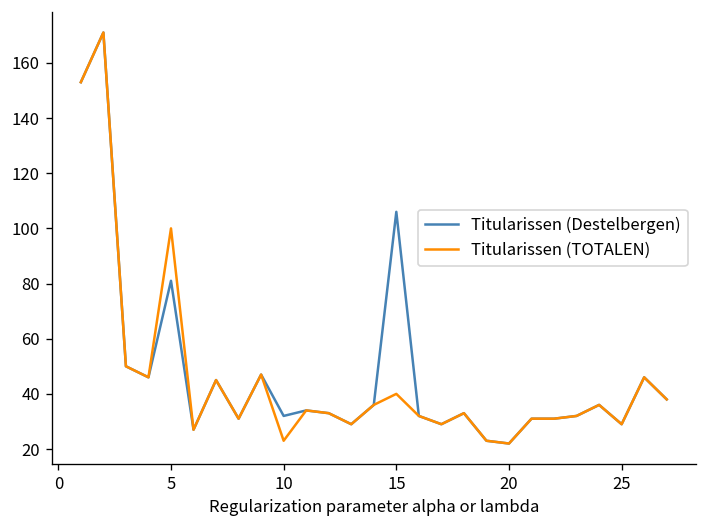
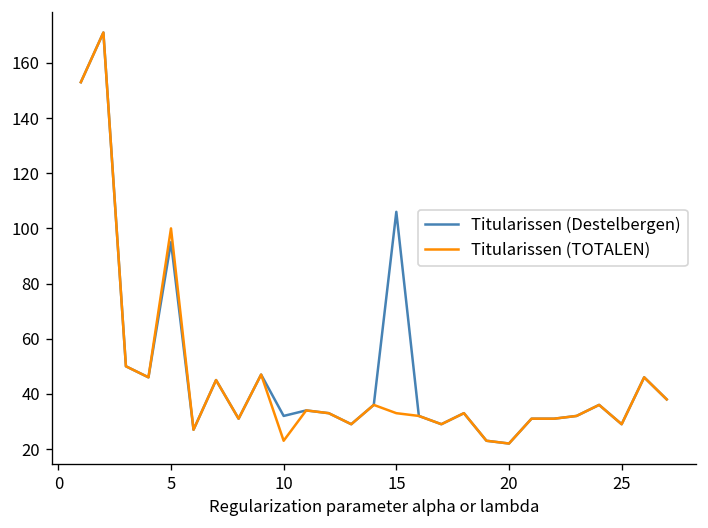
  {
    "Titularissen (Destelbergen)": {
-     "5": 81,
+     "5": 95,
      "10": 32,
      "15": 106
    },
    "Titularissen (TOTALEN)": {
      "5": 100,
      "10": 23,
-     "15": 40
+     "15": 33
    }
  }
